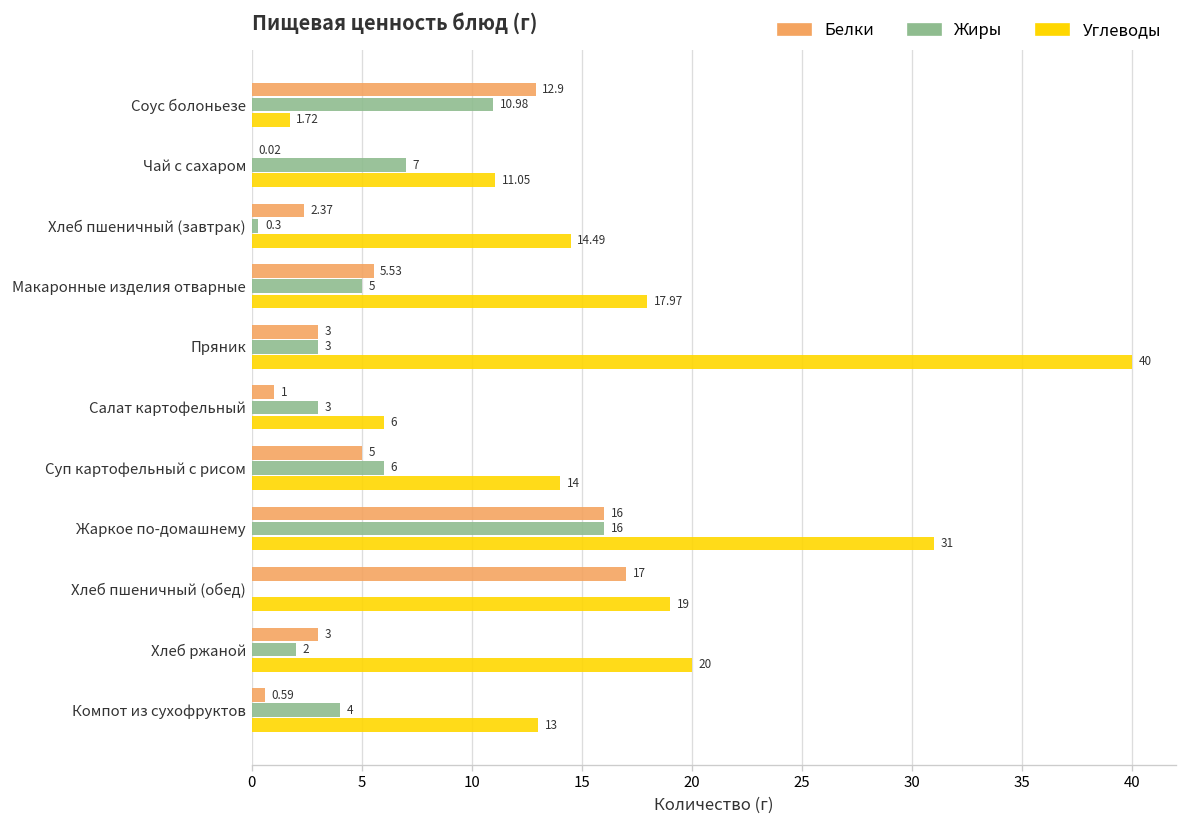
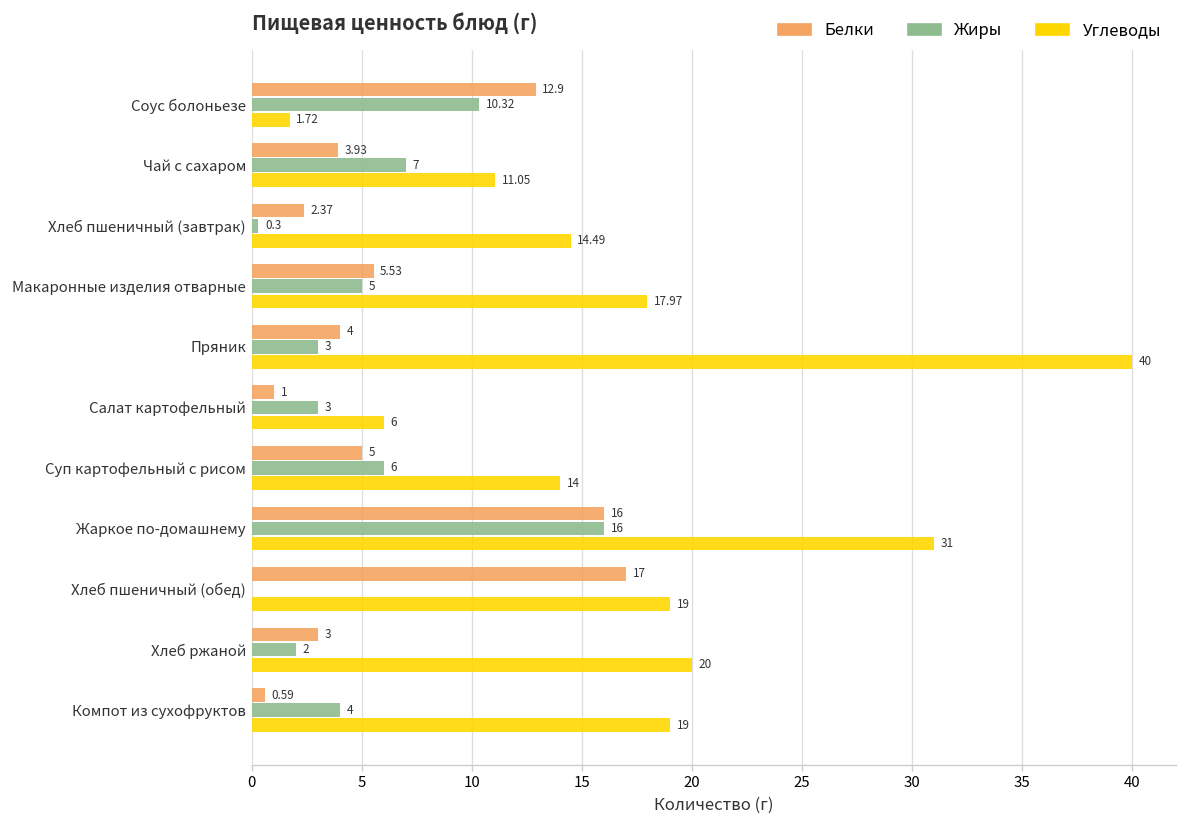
  {
    "Белки": {
      "Соус болоньезе": 12.9,
-     "Чай с сахаром": 0.02,
+     "Чай с сахаром": 3.93,
      "Хлеб пшеничный (завтрак)": 2.37,
      "Макаронные изделия отварные": 5.53,
-     "Пряник": 3,
+     "Пряник": 4,
      "Салат картофельный": 1,
      "Суп картофельный с рисом": 5,
      "Жаркое по-домашнему": 16,
      "Хлеб пшеничный (обед)": 17,
      "Хлеб ржаной": 3,
      "Компот из сухофруктов": 0.59
    },
    "Жиры": {
-     "Соус болоньезе": 10.98,
+     "Соус болоньезе": 10.32,
      "Чай с сахаром": 7,
      "Хлеб пшеничный (завтрак)": 0.3,
      "Макаронные изделия отварные": 5,
      "Пряник": 3,
      "Салат картофельный": 3,
      "Суп картофельный с рисом": 6,
      "Жаркое по-домашнему": 16,
      "Хлеб ржаной": 2,
      "Компот из сухофруктов": 4
    },
    "Углеводы": {
      "Соус болоньезе": 1.72,
      "Чай с сахаром": 11.05,
      "Хлеб пшеничный (завтрак)": 14.49,
      "Макаронные изделия отварные": 17.97,
      "Пряник": 40,
      "Салат картофельный": 6,
      "Суп картофельный с рисом": 14,
      "Жаркое по-домашнему": 31,
      "Хлеб пшеничный (обед)": 19,
      "Хлеб ржаной": 20,
-     "Компот из сухофруктов": 13
+     "Компот из сухофруктов": 19
    }
  }
